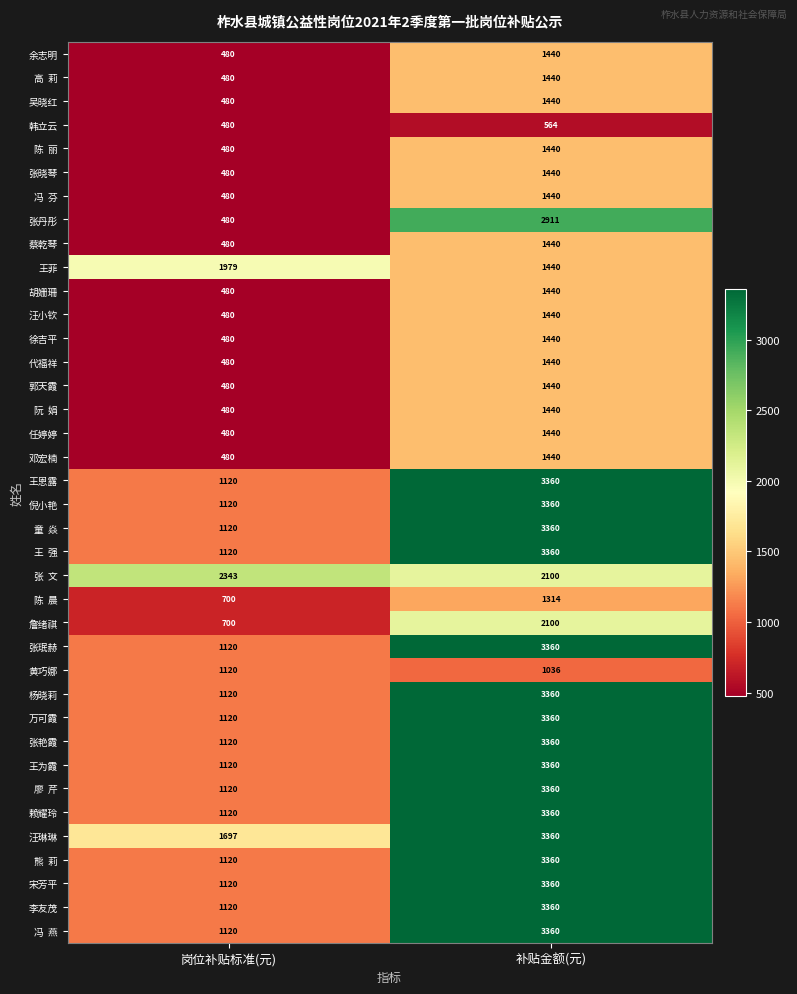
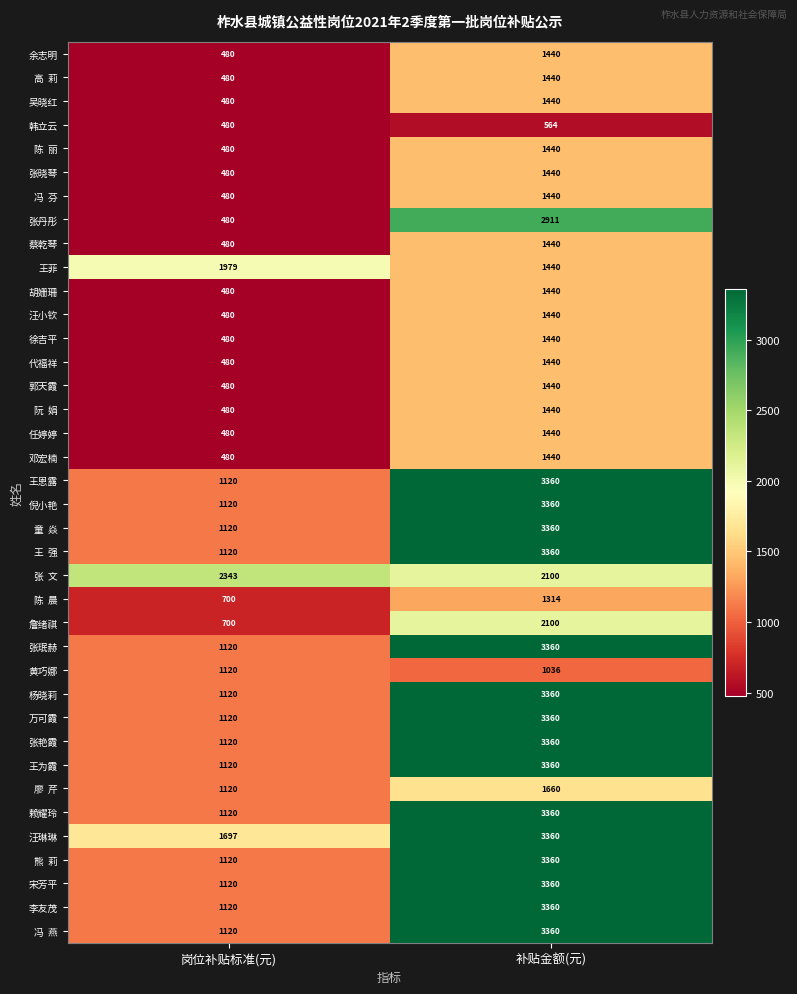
  {
    "余志明": {
      "岗位补贴标准(元)": 480,
      "补贴金额(元)": 1440
    },
    "高 莉": {
      "岗位补贴标准(元)": 480,
      "补贴金额(元)": 1440
    },
    "吴晓红": {
      "岗位补贴标准(元)": 480,
      "补贴金额(元)": 1440
    },
    "韩立云": {
      "岗位补贴标准(元)": 480,
      "补贴金额(元)": 564
    },
    "陈 丽": {
      "岗位补贴标准(元)": 480,
      "补贴金额(元)": 1440
    },
    "张晓琴": {
      "岗位补贴标准(元)": 480,
      "补贴金额(元)": 1440
    },
    "冯 芬": {
      "岗位补贴标准(元)": 480,
      "补贴金额(元)": 1440
    },
    "张丹彤": {
      "岗位补贴标准(元)": 480,
      "补贴金额(元)": 2911
    },
    "蔡乾琴": {
      "岗位补贴标准(元)": 480,
      "补贴金额(元)": 1440
    },
    "王菲": {
      "岗位补贴标准(元)": 1979,
      "补贴金额(元)": 1440
    },
    "胡姗珊": {
      "岗位补贴标准(元)": 480,
      "补贴金额(元)": 1440
    },
    "汪小钦": {
      "岗位补贴标准(元)": 480,
      "补贴金额(元)": 1440
    },
    "徐吉平": {
      "岗位补贴标准(元)": 480,
      "补贴金额(元)": 1440
    },
    "代福祥": {
      "岗位补贴标准(元)": 480,
      "补贴金额(元)": 1440
    },
    "郭天霞": {
      "岗位补贴标准(元)": 480,
      "补贴金额(元)": 1440
    },
    "阮 娟": {
      "岗位补贴标准(元)": 480,
      "补贴金额(元)": 1440
    },
    "任婷婷": {
      "岗位补贴标准(元)": 480,
      "补贴金额(元)": 1440
    },
    "邓宏楠": {
      "岗位补贴标准(元)": 480,
      "补贴金额(元)": 1440
    },
    "王恩露": {
      "岗位补贴标准(元)": 1120,
      "补贴金额(元)": 3360
    },
    "倪小艳": {
      "岗位补贴标准(元)": 1120,
      "补贴金额(元)": 3360
    },
    "童 焱": {
      "岗位补贴标准(元)": 1120,
      "补贴金额(元)": 3360
    },
    "王 强": {
      "岗位补贴标准(元)": 1120,
      "补贴金额(元)": 3360
    },
    "张 文": {
      "岗位补贴标准(元)": 2343,
      "补贴金额(元)": 2100
    },
    "陈 晨": {
      "岗位补贴标准(元)": 700,
      "补贴金额(元)": 1314
    },
    "詹绪祺": {
      "岗位补贴标准(元)": 700,
      "补贴金额(元)": 2100
    },
    "张珉赫": {
      "岗位补贴标准(元)": 1120,
      "补贴金额(元)": 3360
    },
    "黄巧娜": {
      "岗位补贴标准(元)": 1120,
      "补贴金额(元)": 1036
    },
    "杨晓莉": {
      "岗位补贴标准(元)": 1120,
      "补贴金额(元)": 3360
    },
    "万可霞": {
      "岗位补贴标准(元)": 1120,
      "补贴金额(元)": 3360
    },
    "张艳霞": {
      "岗位补贴标准(元)": 1120,
      "补贴金额(元)": 3360
    },
    "王为霞": {
      "岗位补贴标准(元)": 1120,
      "补贴金额(元)": 3360
    },
    "廖 芹": {
      "岗位补贴标准(元)": 1120,
-     "补贴金额(元)": 3360
+     "补贴金额(元)": 1660
    },
    "赖耀玲": {
      "岗位补贴标准(元)": 1120,
      "补贴金额(元)": 3360
    },
    "汪琳琳": {
      "岗位补贴标准(元)": 1697,
      "补贴金额(元)": 3360
    },
    "熊 莉": {
      "岗位补贴标准(元)": 1120,
      "补贴金额(元)": 3360
    },
    "宋芳平": {
      "岗位补贴标准(元)": 1120,
      "补贴金额(元)": 3360
    },
    "李友茂": {
      "岗位补贴标准(元)": 1120,
      "补贴金额(元)": 3360
    },
    "冯 燕": {
      "岗位补贴标准(元)": 1120,
      "补贴金额(元)": 3360
    }
  }
